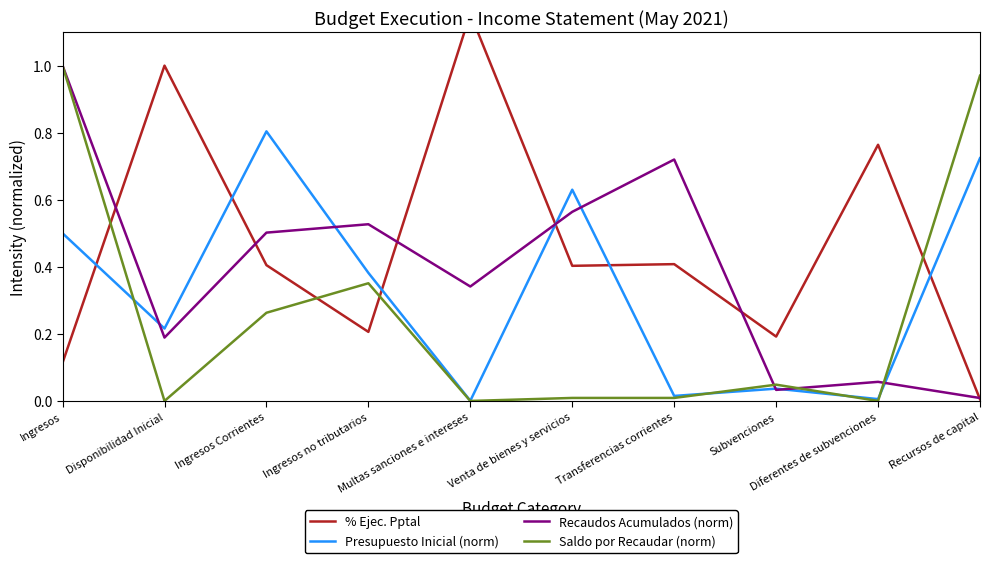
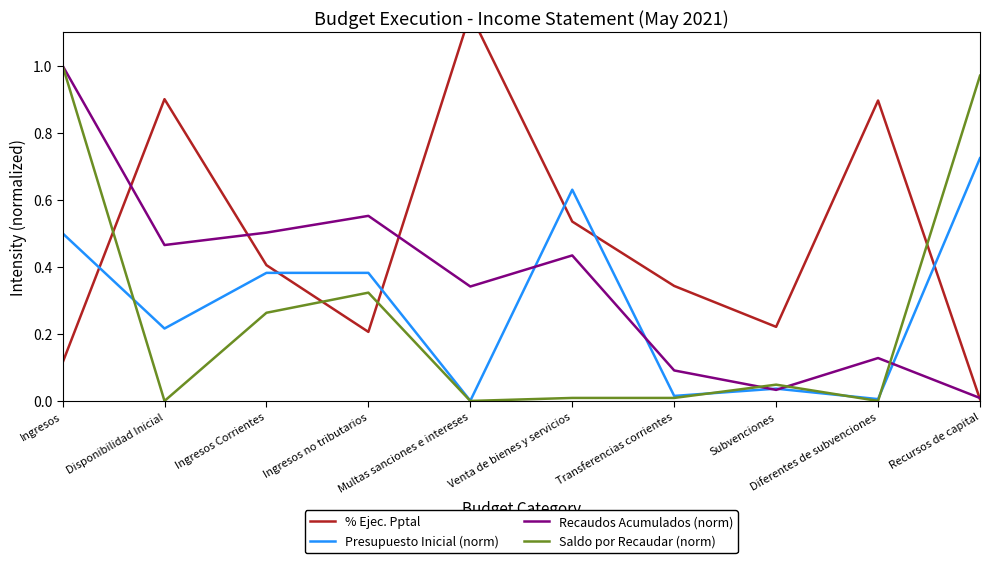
  {
    "% Ejec. Pptal": {
      "Ingresos": 0.11,
-     "Disponibilidad Inicial": 1.0,
+     "Disponibilidad Inicial": 0.9,
      "Ingresos Corrientes": 0.41,
      "Ingresos no tributarios": 0.21,
-     "Venta de bienes y servicios": 0.40,
-     "Transferencias corrientes": 0.41,
-     "Subvenciones": 0.19,
-     "Diferentes de subvenciones": 0.76
+     "Venta de bienes y servicios": 0.54,
+     "Transferencias corrientes": 0.34,
+     "Subvenciones": 0.22,
+     "Diferentes de subvenciones": 0.90
    },
    "Presupuesto Inicial (norm)": {
      "Ingresos": 0.50,
      "Disponibilidad Inicial": 0.22,
-     "Ingresos Corrientes": 0.80,
+     "Ingresos Corrientes": 0.38,
      "Ingresos no tributarios": 0.38,
      "Venta de bienes y servicios": 0.63,
      "Recursos de capital": 0.72
    },
    "Recaudos Acumulados (norm)": {
-     "Disponibilidad Inicial": 0.19,
+     "Disponibilidad Inicial": 0.47,
      "Ingresos Corrientes": 0.50,
-     "Ingresos no tributarios": 0.53,
+     "Ingresos no tributarios": 0.55,
      "Multas sanciones e intereses": 0.34,
-     "Venta de bienes y servicios": 0.56,
-     "Transferencias corrientes": 0.72,
-     "Diferentes de subvenciones": 0.06
+     "Venta de bienes y servicios": 0.43,
+     "Transferencias corrientes": 0.09,
+     "Diferentes de subvenciones": 0.13
    },
    "Saldo por Recaudar (norm)": {
      "Disponibilidad Inicial": 0.00,
      "Ingresos Corrientes": 0.26,
-     "Ingresos no tributarios": 0.35,
+     "Ingresos no tributarios": 0.32,
      "Venta de bienes y servicios": 0.01,
      "Subvenciones": 0.05,
      "Recursos de capital": 0.97
    }
  }
